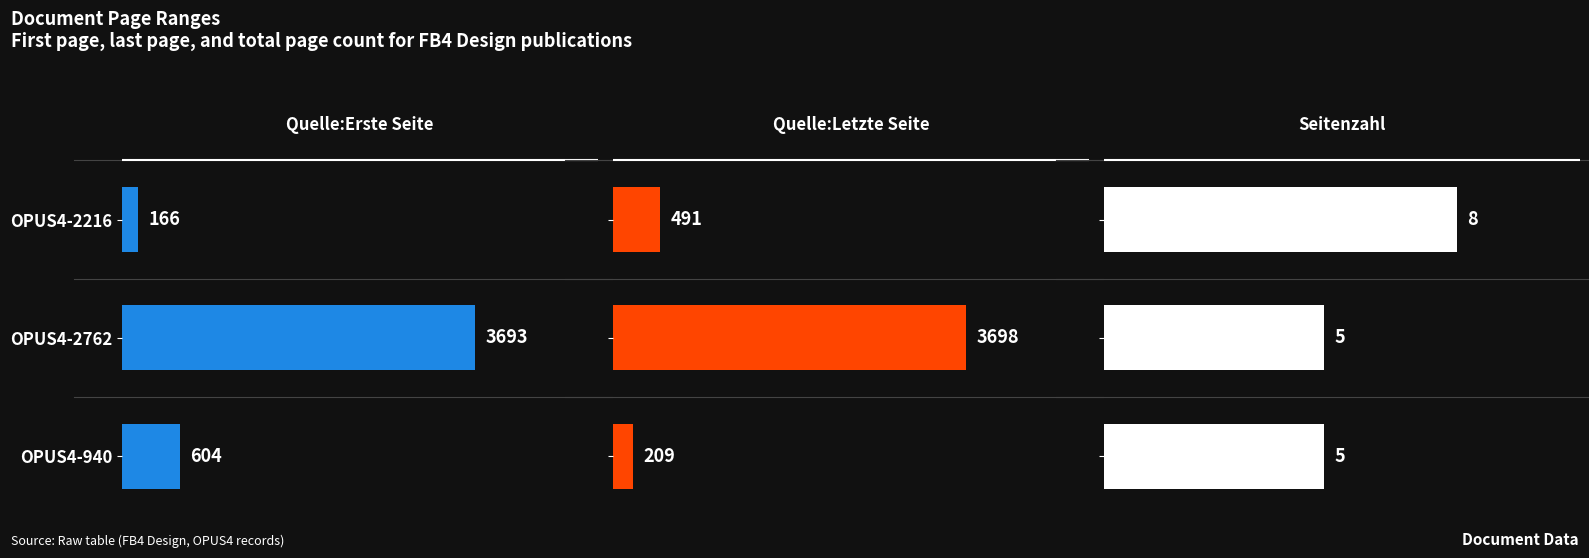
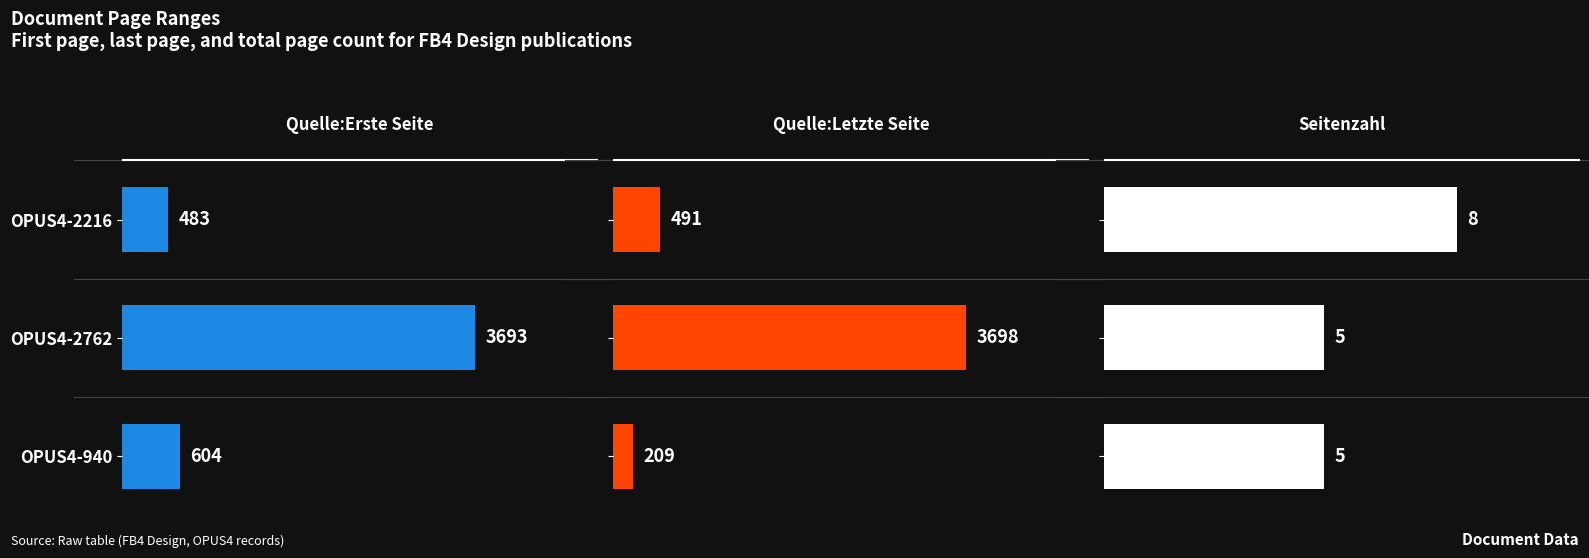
  {
    "Quelle:Erste Seite": {
-     "OPUS4-2216": 166,
+     "OPUS4-2216": 483,
      "OPUS4-2762": 3693,
      "OPUS4-940": 604
    }
  }
